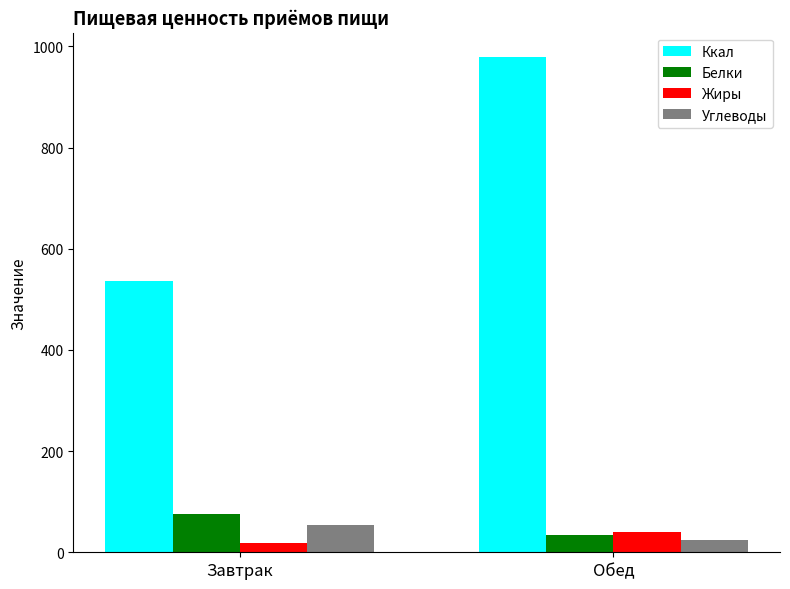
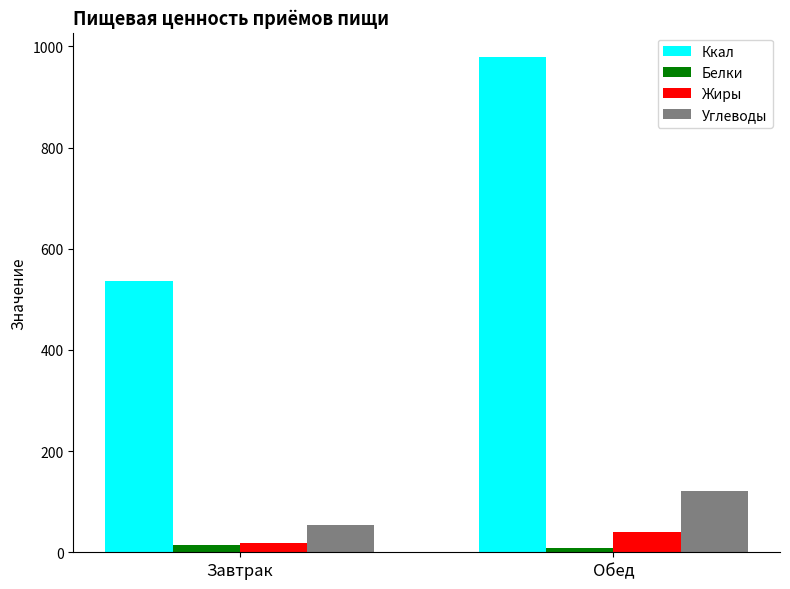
  {
    "Ккал": {
      "Завтрак": 540,
      "Обед": 980
    },
    "Белки": {
-     "Завтрак": 80,
-     "Обед": 30
+     "Завтрак": 10,
+     "Обед": 10
    },
    "Жиры": {
      "Завтрак": 20,
      "Обед": 40
    },
    "Углеводы": {
      "Завтрак": 50,
-     "Обед": 20
+     "Обед": 120
    }
  }
